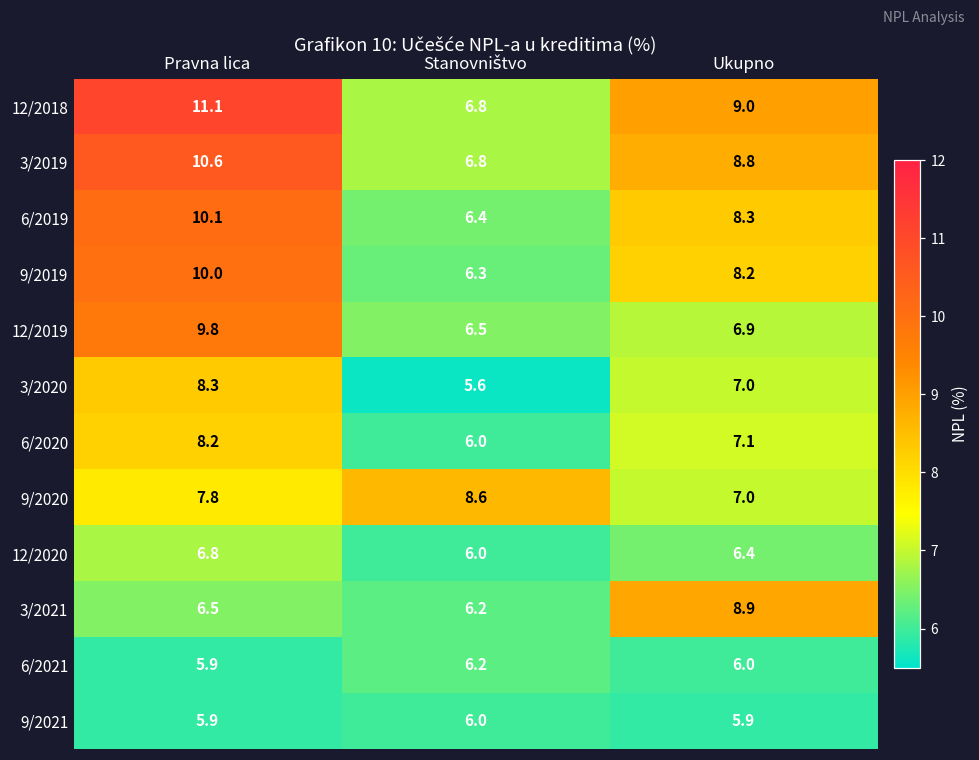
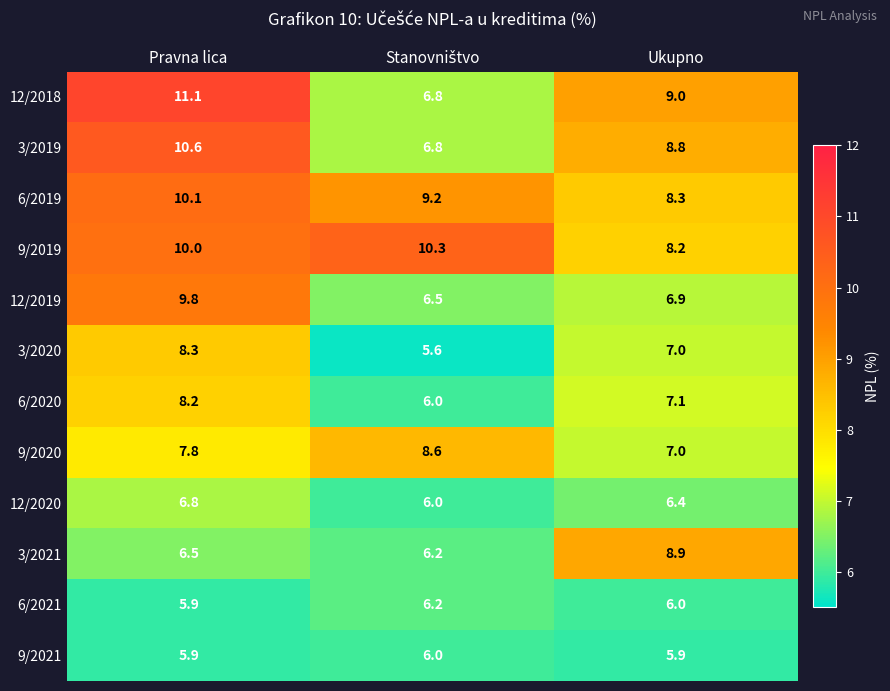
  {
    "12/2018": {
      "Pravna lica": 11.1,
      "Stanovništvo": 6.8,
      "Ukupno": 9.0
    },
    "3/2019": {
      "Pravna lica": 10.6,
      "Stanovništvo": 6.8,
      "Ukupno": 8.8
    },
    "6/2019": {
      "Pravna lica": 10.1,
-     "Stanovništvo": 6.4,
+     "Stanovništvo": 9.2,
      "Ukupno": 8.3
    },
    "9/2019": {
      "Pravna lica": 10.0,
-     "Stanovništvo": 6.3,
+     "Stanovništvo": 10.3,
      "Ukupno": 8.2
    },
    "12/2019": {
      "Pravna lica": 9.8,
      "Stanovništvo": 6.5,
      "Ukupno": 6.9
    },
    "3/2020": {
      "Pravna lica": 8.3,
      "Stanovništvo": 5.6,
      "Ukupno": 7.0
    },
    "6/2020": {
      "Pravna lica": 8.2,
      "Stanovništvo": 6.0,
      "Ukupno": 7.1
    },
    "9/2020": {
      "Pravna lica": 7.8,
      "Stanovništvo": 8.6,
      "Ukupno": 7.0
    },
    "12/2020": {
      "Pravna lica": 6.8,
      "Stanovništvo": 6.0,
      "Ukupno": 6.4
    },
    "3/2021": {
      "Pravna lica": 6.5,
      "Stanovništvo": 6.2,
      "Ukupno": 8.9
    },
    "6/2021": {
      "Pravna lica": 5.9,
      "Stanovništvo": 6.2,
      "Ukupno": 6.0
    },
    "9/2021": {
      "Pravna lica": 5.9,
      "Stanovništvo": 6.0,
      "Ukupno": 5.9
    }
  }
